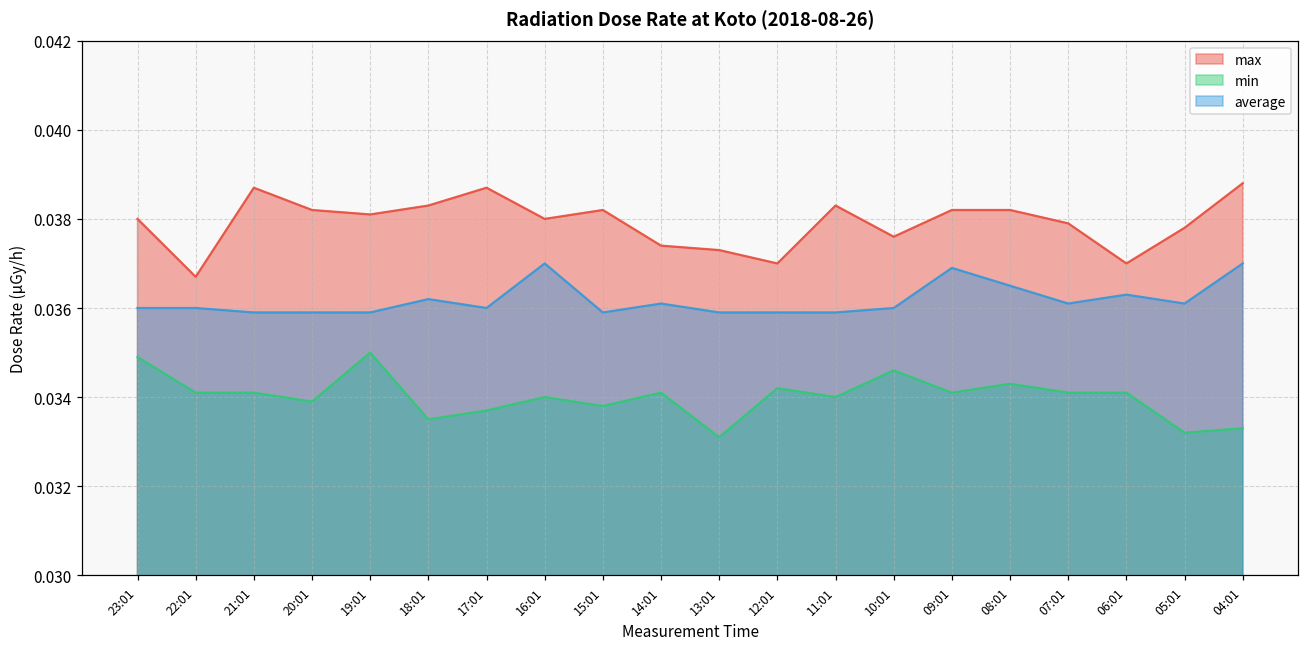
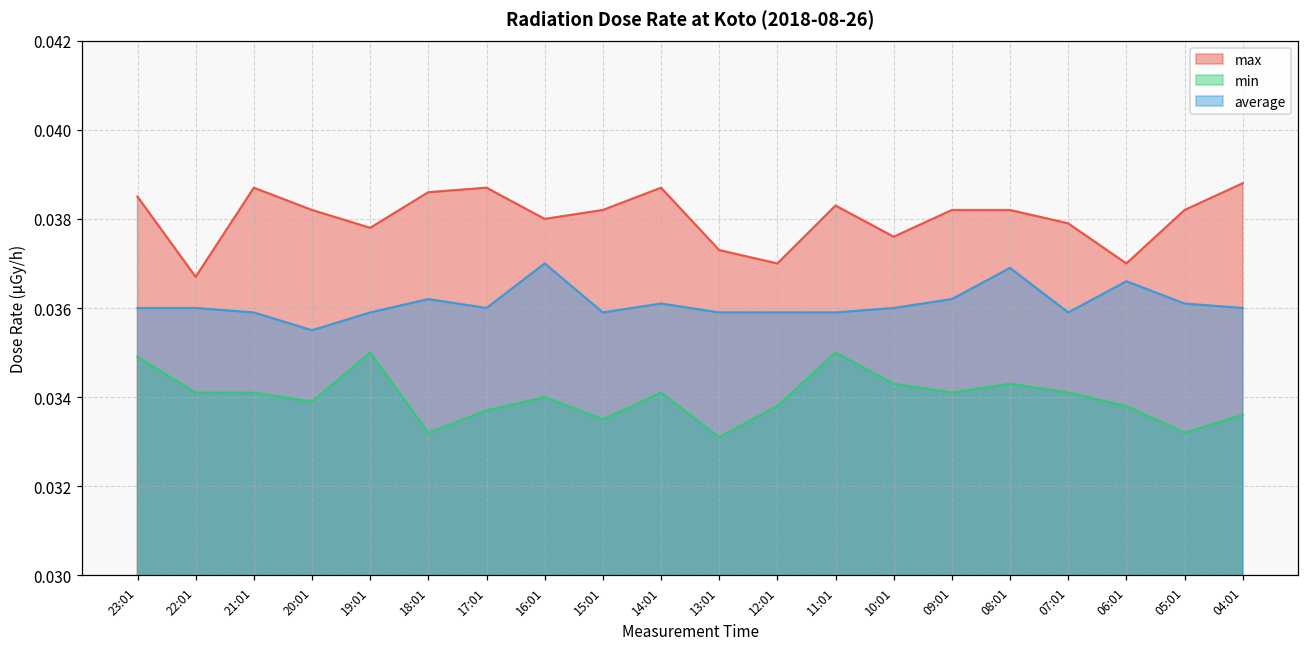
  {
    "max": {
-     "23:01": 0.0380,
+     "23:01": 0.0385,
      "22:01": 0.0367,
      "21:01": 0.0387,
      "20:01": 0.0382,
-     "19:01": 0.0381,
-     "18:01": 0.0383,
+     "19:01": 0.0378,
+     "18:01": 0.0386,
      "17:01": 0.0387,
      "16:01": 0.0380,
      "15:01": 0.0382,
-     "14:01": 0.0374,
+     "14:01": 0.0387,
      "13:01": 0.0373,
      "12:01": 0.0370,
      "11:01": 0.0383,
      "10:01": 0.0376,
      "09:01": 0.0382,
      "08:01": 0.0382,
      "07:01": 0.0379,
      "06:01": 0.0370,
-     "05:01": 0.0378,
+     "05:01": 0.0382,
      "04:01": 0.0388
    },
    "min": {
      "23:01": 0.0349,
      "22:01": 0.0341,
      "21:01": 0.0341,
      "20:01": 0.0339,
      "19:01": 0.0350,
-     "18:01": 0.0335,
+     "18:01": 0.0332,
      "17:01": 0.0337,
      "16:01": 0.0340,
-     "15:01": 0.0338,
+     "15:01": 0.0335,
      "14:01": 0.0341,
      "13:01": 0.0331,
-     "12:01": 0.0342,
-     "11:01": 0.034,
-     "10:01": 0.0346,
+     "12:01": 0.0338,
+     "11:01": 0.035,
+     "10:01": 0.0343,
      "09:01": 0.0341,
      "08:01": 0.0343,
      "07:01": 0.0341,
-     "06:01": 0.0341,
+     "06:01": 0.0338,
      "05:01": 0.0332,
-     "04:01": 0.0333
+     "04:01": 0.0336
    },
    "average": {
      "23:01": 0.0360,
      "22:01": 0.0360,
      "21:01": 0.0359,
-     "20:01": 0.0359,
+     "20:01": 0.0355,
      "19:01": 0.0359,
      "18:01": 0.0362,
      "17:01": 0.0360,
      "16:01": 0.0370,
      "15:01": 0.0359,
      "14:01": 0.0361,
      "13:01": 0.0359,
      "12:01": 0.0359,
      "11:01": 0.0359,
      "10:01": 0.0360,
-     "09:01": 0.0369,
-     "08:01": 0.0365,
-     "07:01": 0.0361,
-     "06:01": 0.0363,
+     "09:01": 0.0362,
+     "08:01": 0.0369,
+     "07:01": 0.0359,
+     "06:01": 0.0366,
      "05:01": 0.0361,
-     "04:01": 0.037
+     "04:01": 0.036
    }
  }
